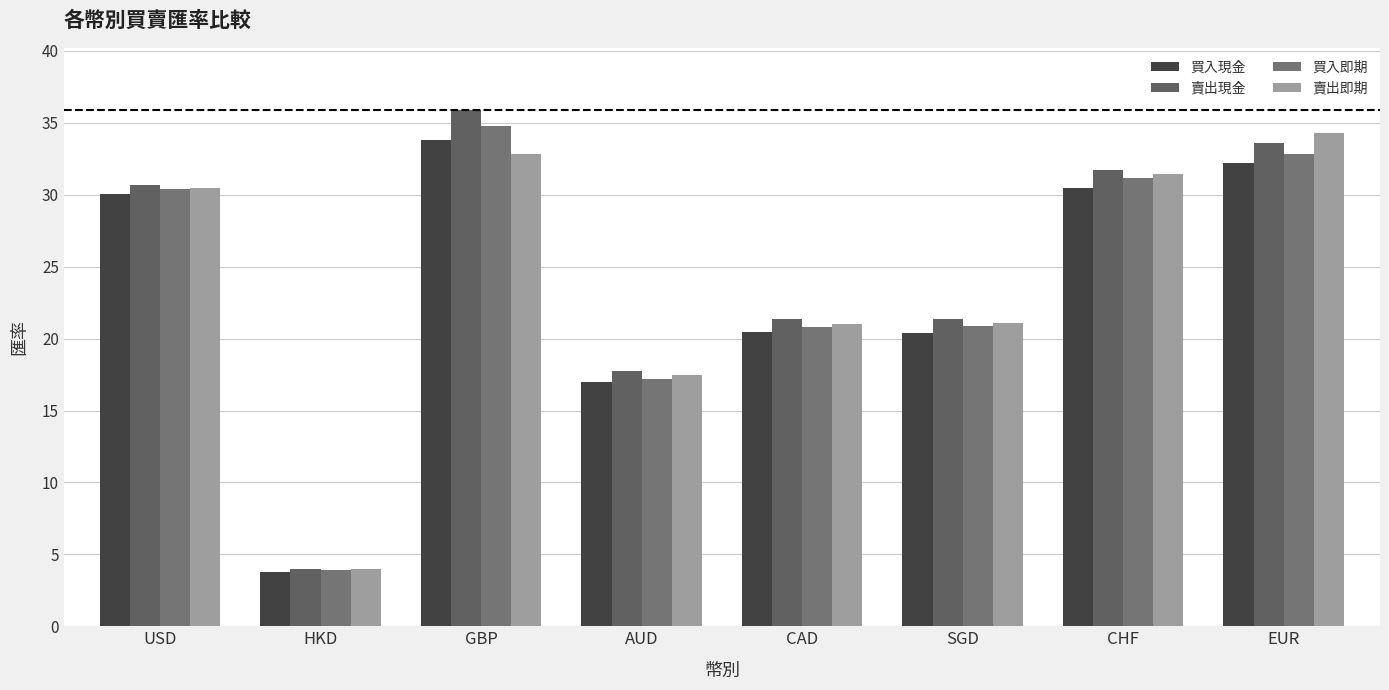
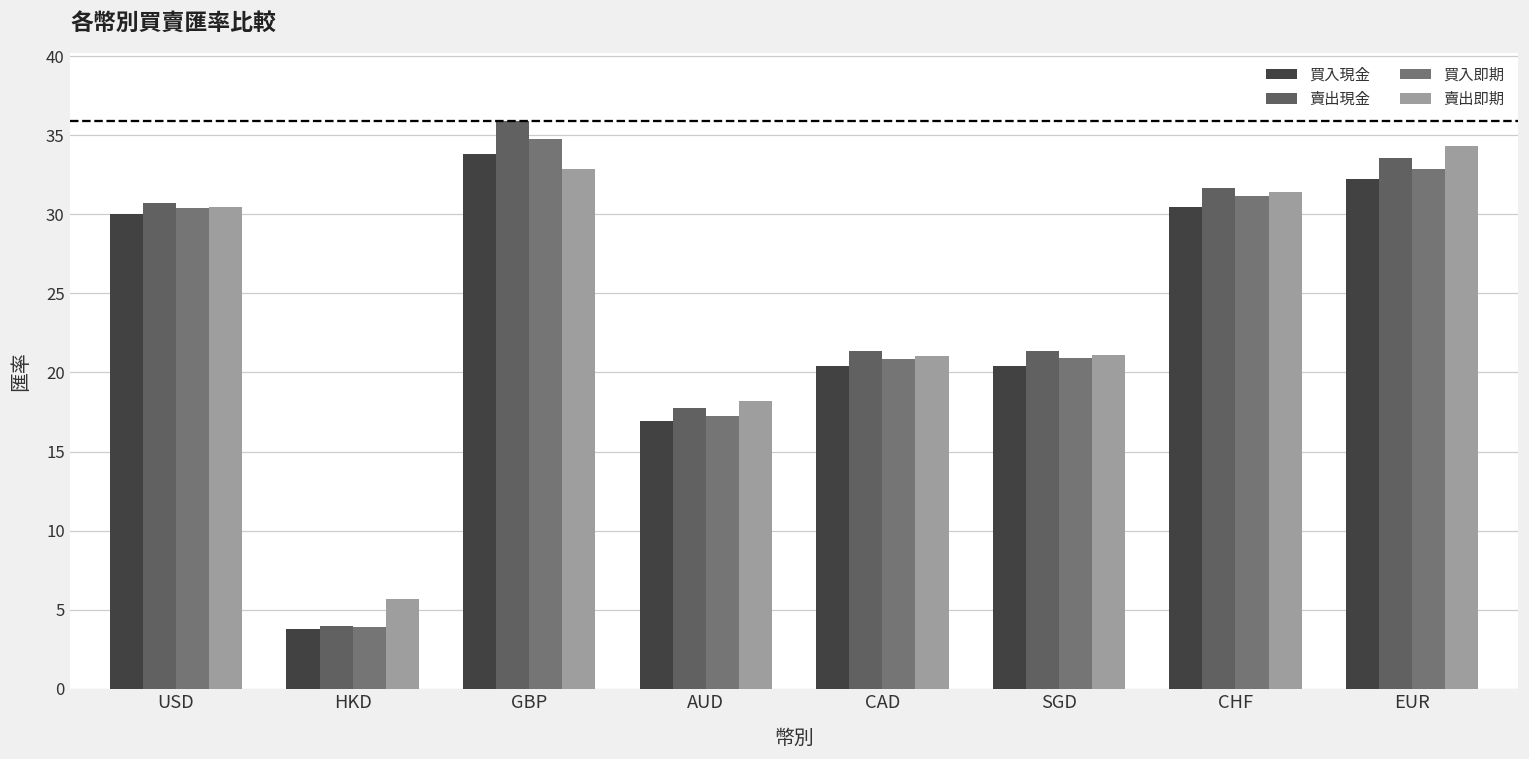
  {
    "賣出即期": {
      "USD": 30.5,
-     "HKD": 3.9,
+     "HKD": 5.7,
      "GBP": 32.8,
-     "AUD": 17.5,
+     "AUD": 18.2,
      "CAD": 21.1,
      "SGD": 21.1,
      "CHF": 31.4,
      "EUR": 34.3
    }
  }
